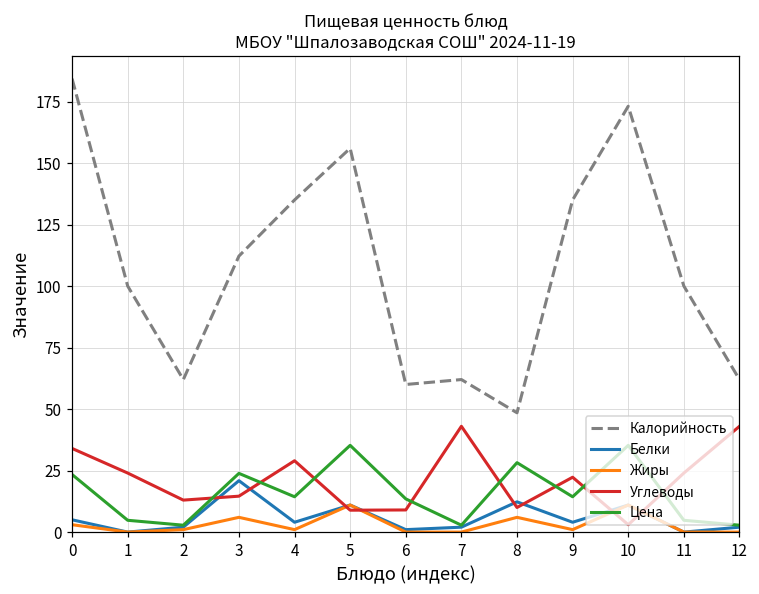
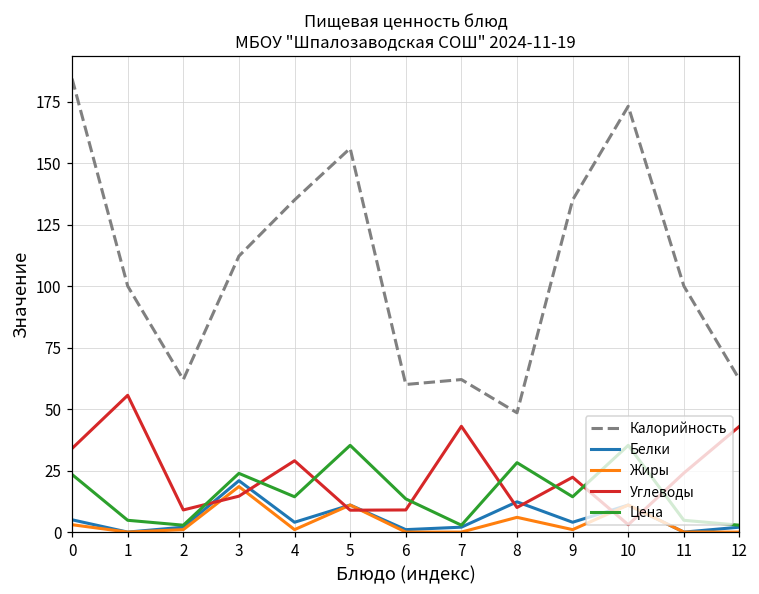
  {
    "Калорийность": {
      "0": 184,
      "1": 100,
      "2": 62,
      "3": 112,
      "4": 135,
      "5": 156,
      "6": 60,
      "7": 62,
      "8": 48,
      "9": 135,
      "10": 173,
      "11": 100,
      "12": 62
    },
    "Белки": {
      "0": 5,
      "3": 21,
      "4": 4,
      "8": 12,
      "9": 4
    },
    "Жиры": {
      "0": 3,
-     "3": 6,
+     "3": 19,
      "4": 1,
      "7": 0,
      "8": 6,
      "9": 1,
      "12": 0
    },
    "Углеводы": {
      "0": 34,
-     "1": 24,
-     "2": 13,
+     "1": 56,
+     "2": 9,
      "3": 15,
      "4": 29,
      "5": 9,
      "6": 9,
      "7": 43,
      "8": 10,
      "9": 22,
      "12": 43
    },
    "Цена": {
      "0": 23,
      "1": 5,
      "3": 24,
      "4": 14,
      "5": 35,
      "6": 14,
      "8": 28,
      "9": 14
    }
  }
